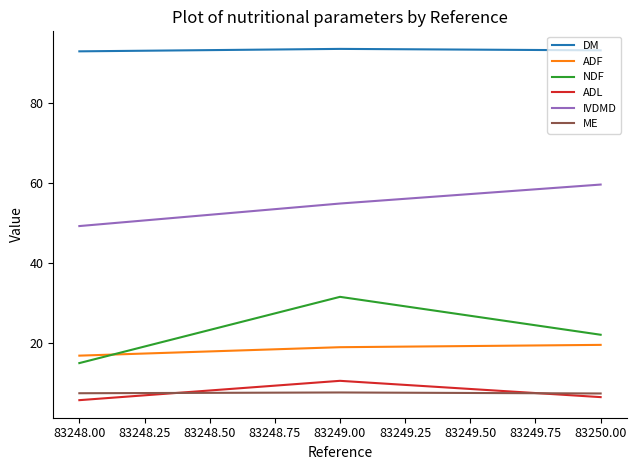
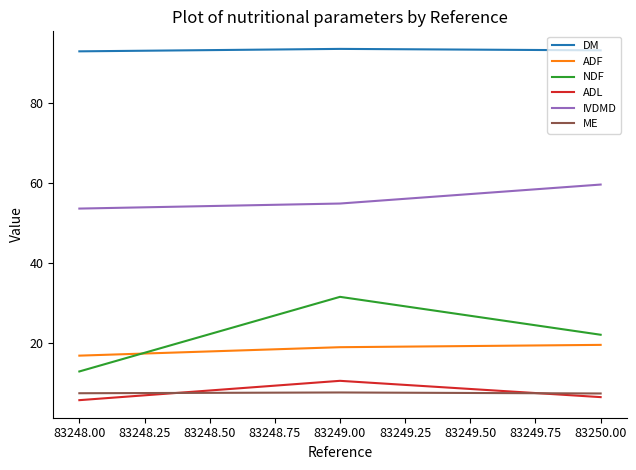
  {
    "DM": {
      "83248.00": 93,
      "83249.00": 94
    },
    "ADF": {
      "83248.00": 17,
      "83249.00": 19,
      "83250.00": 20
    },
    "NDF": {
-     "83248.00": 15,
+     "83248.00": 13,
      "83249.00": 32,
      "83250.00": 22
    },
    "ADL": {
      "83248.00": 6,
      "83249.00": 11,
      "83250.00": 7
    },
    "IVDMD": {
-     "83248.00": 49,
+     "83248.00": 54,
      "83249.00": 55,
      "83250.00": 60
    },
    "ME": {
      "83248.00": 8,
      "83249.00": 8,
      "83250.00": 7
    }
  }
